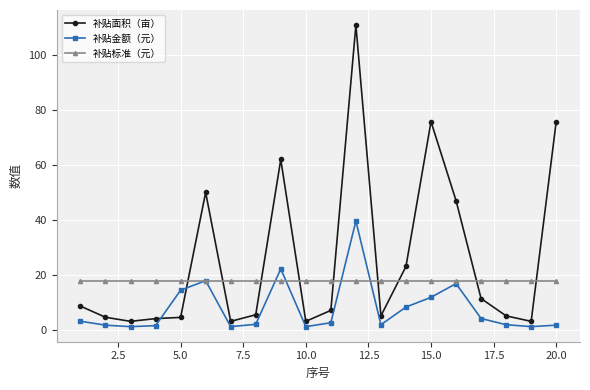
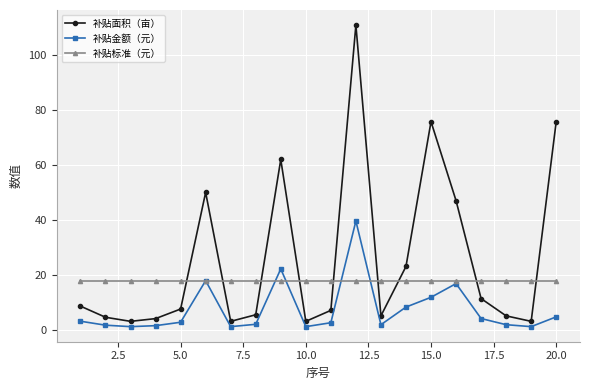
  {
    "补贴面积（亩）": {
-     "5.0": 4,
+     "5.0": 7,
      "10.0": 3,
      "15.0": 76,
      "20.0": 76
    },
    "补贴金额（元）": {
-     "5.0": 14,
+     "5.0": 3,
      "10.0": 1,
      "15.0": 12,
-     "20.0": 2
+     "20.0": 5
    },
    "补贴标准（元）": {
      "5.0": 18,
      "10.0": 18,
      "15.0": 18,
      "20.0": 18
    }
  }
